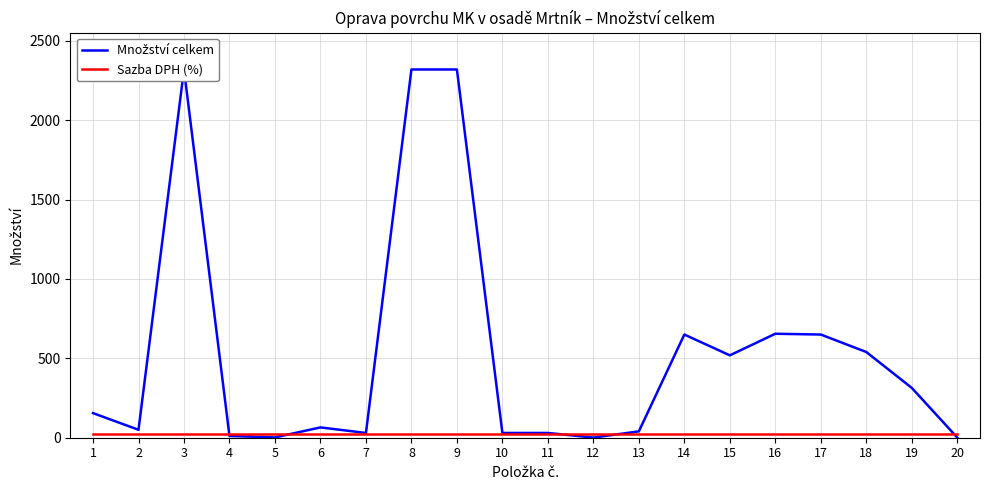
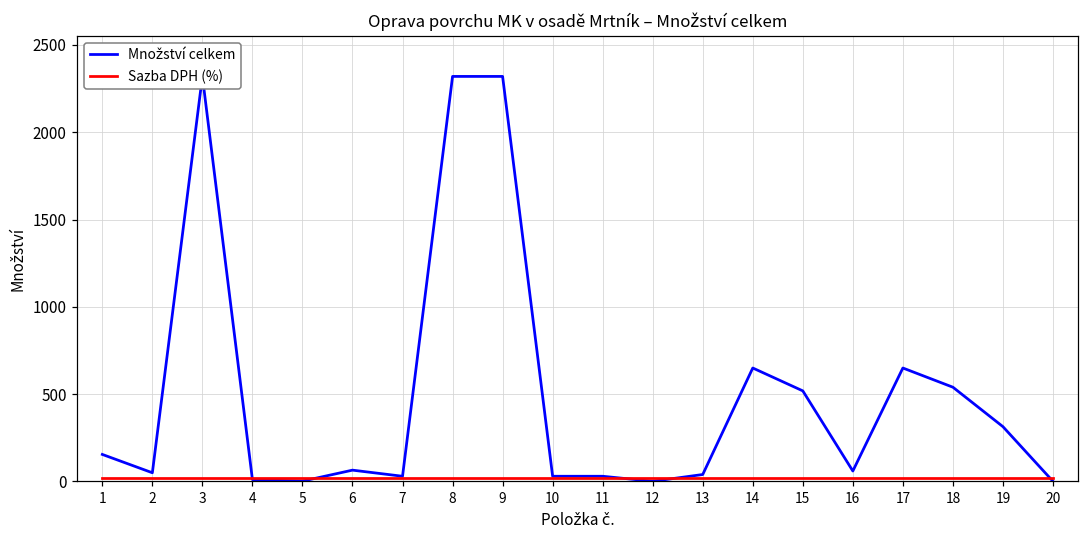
  {
    "Množství celkem": {
      "1": 160,
      "2": 50,
      "5": 0,
      "6": 70,
      "8": 2320,
      "9": 2320,
      "12": 0,
      "13": 40,
      "14": 650,
      "15": 520,
-     "16": 660,
+     "16": 60,
      "17": 650,
      "18": 540,
      "19": 310,
      "20": 0
    },
    "Sazba DPH (%)": {
      "1": 20,
      "2": 20,
      "3": 20,
      "5": 20,
      "6": 20,
      "8": 20,
      "9": 20,
      "12": 20,
      "13": 20,
      "14": 20,
      "15": 20,
      "16": 20,
      "17": 20,
      "18": 20,
      "19": 20,
      "20": 20
    }
  }
